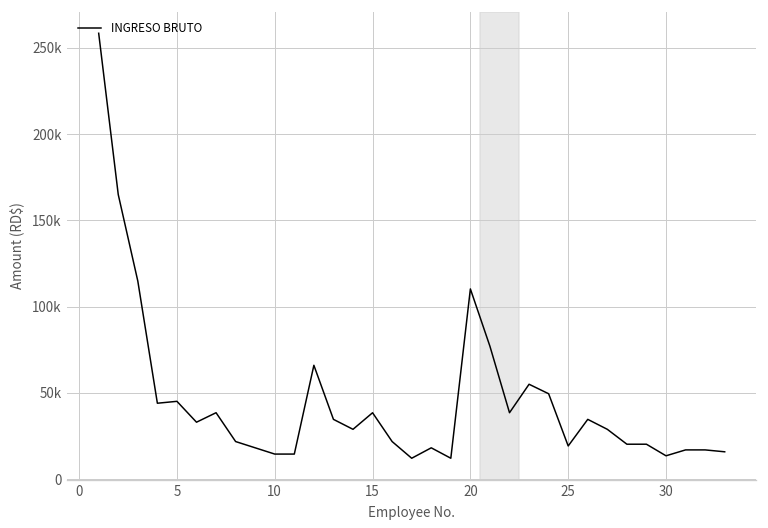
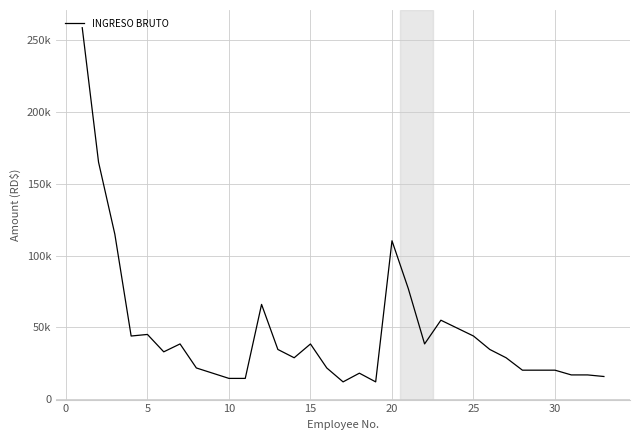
  {
    "5": 45000,
    "10": 15000,
    "15": 38000,
    "20": 110000,
-   "25": 19000,
-   "30": 14000
+   "25": 44000,
+   "30": 20000
  }
